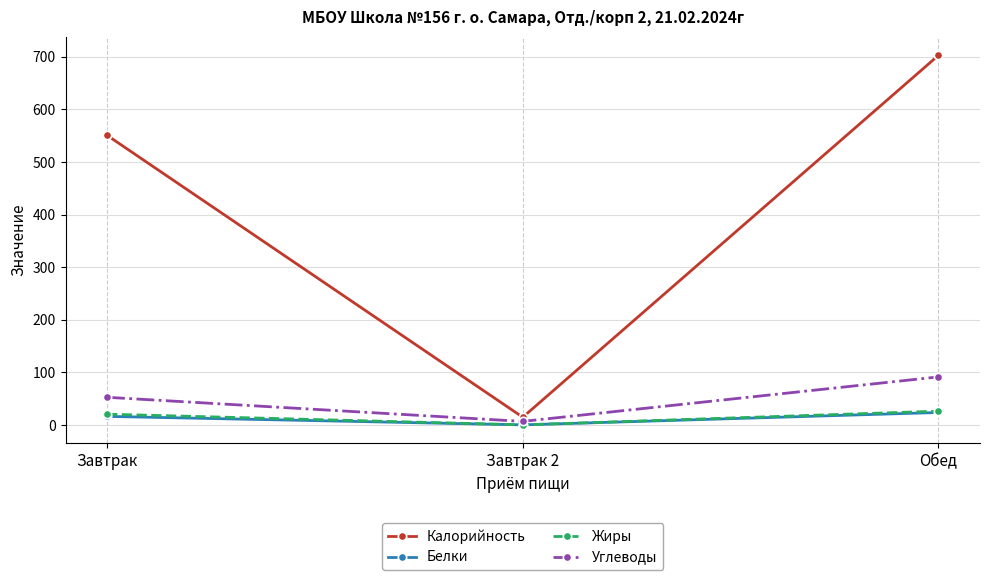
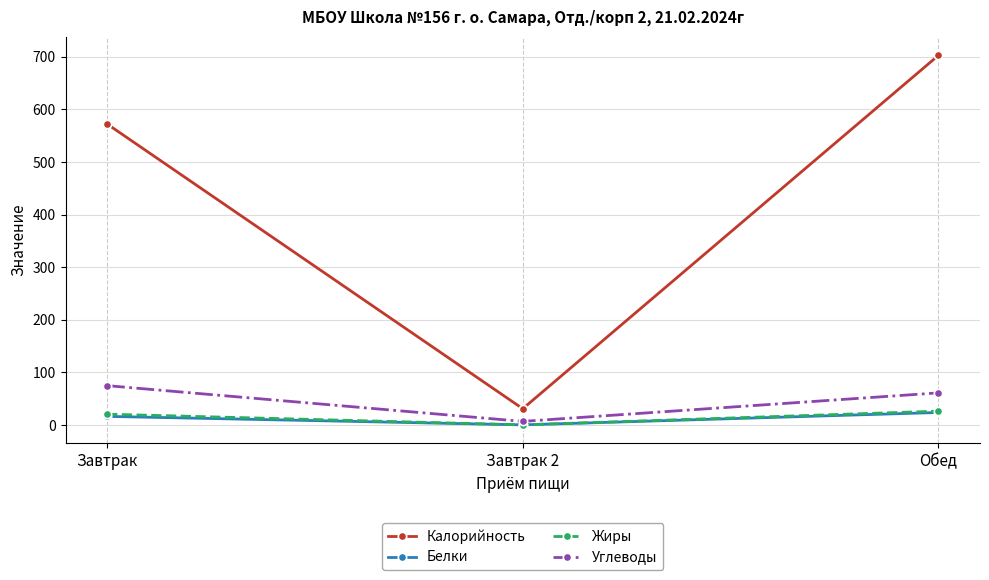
  {
    "Калорийность": {
-     "Завтрак": 550,
-     "Завтрак 2": 10,
+     "Завтрак": 570,
+     "Завтрак 2": 30,
      "Обед": 700
    },
    "Углеводы": {
-     "Завтрак": 50,
+     "Завтрак": 70,
      "Завтрак 2": 10,
-     "Обед": 90
+     "Обед": 60
    }
  }
